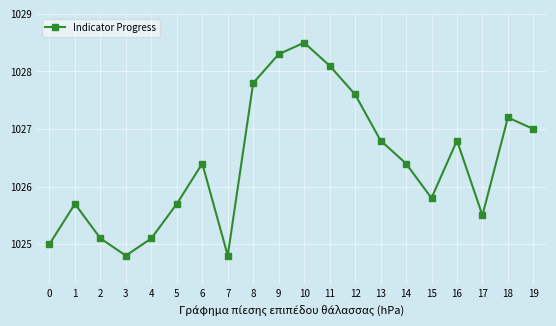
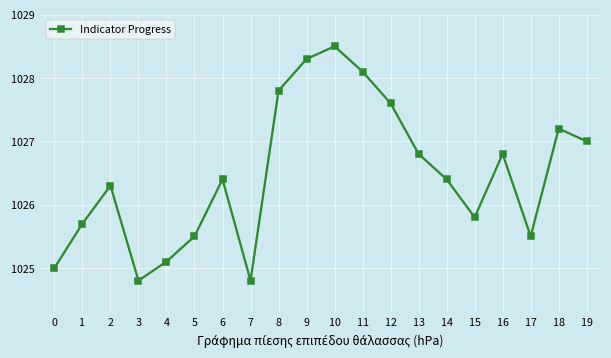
  {
    "0": 1025.0,
    "1": 1025.7,
-   "2": 1025.1,
+   "2": 1026.3,
    "3": 1024.8,
    "4": 1025.1,
-   "5": 1025.7,
+   "5": 1025.5,
    "6": 1026.4,
    "7": 1024.8,
    "8": 1027.8,
    "9": 1028.3,
    "10": 1028.5,
    "11": 1028.1,
    "12": 1027.6,
    "13": 1026.8,
    "14": 1026.4,
    "15": 1025.8,
    "16": 1026.8,
    "17": 1025.5,
    "18": 1027.2,
    "19": 1027.0
  }
